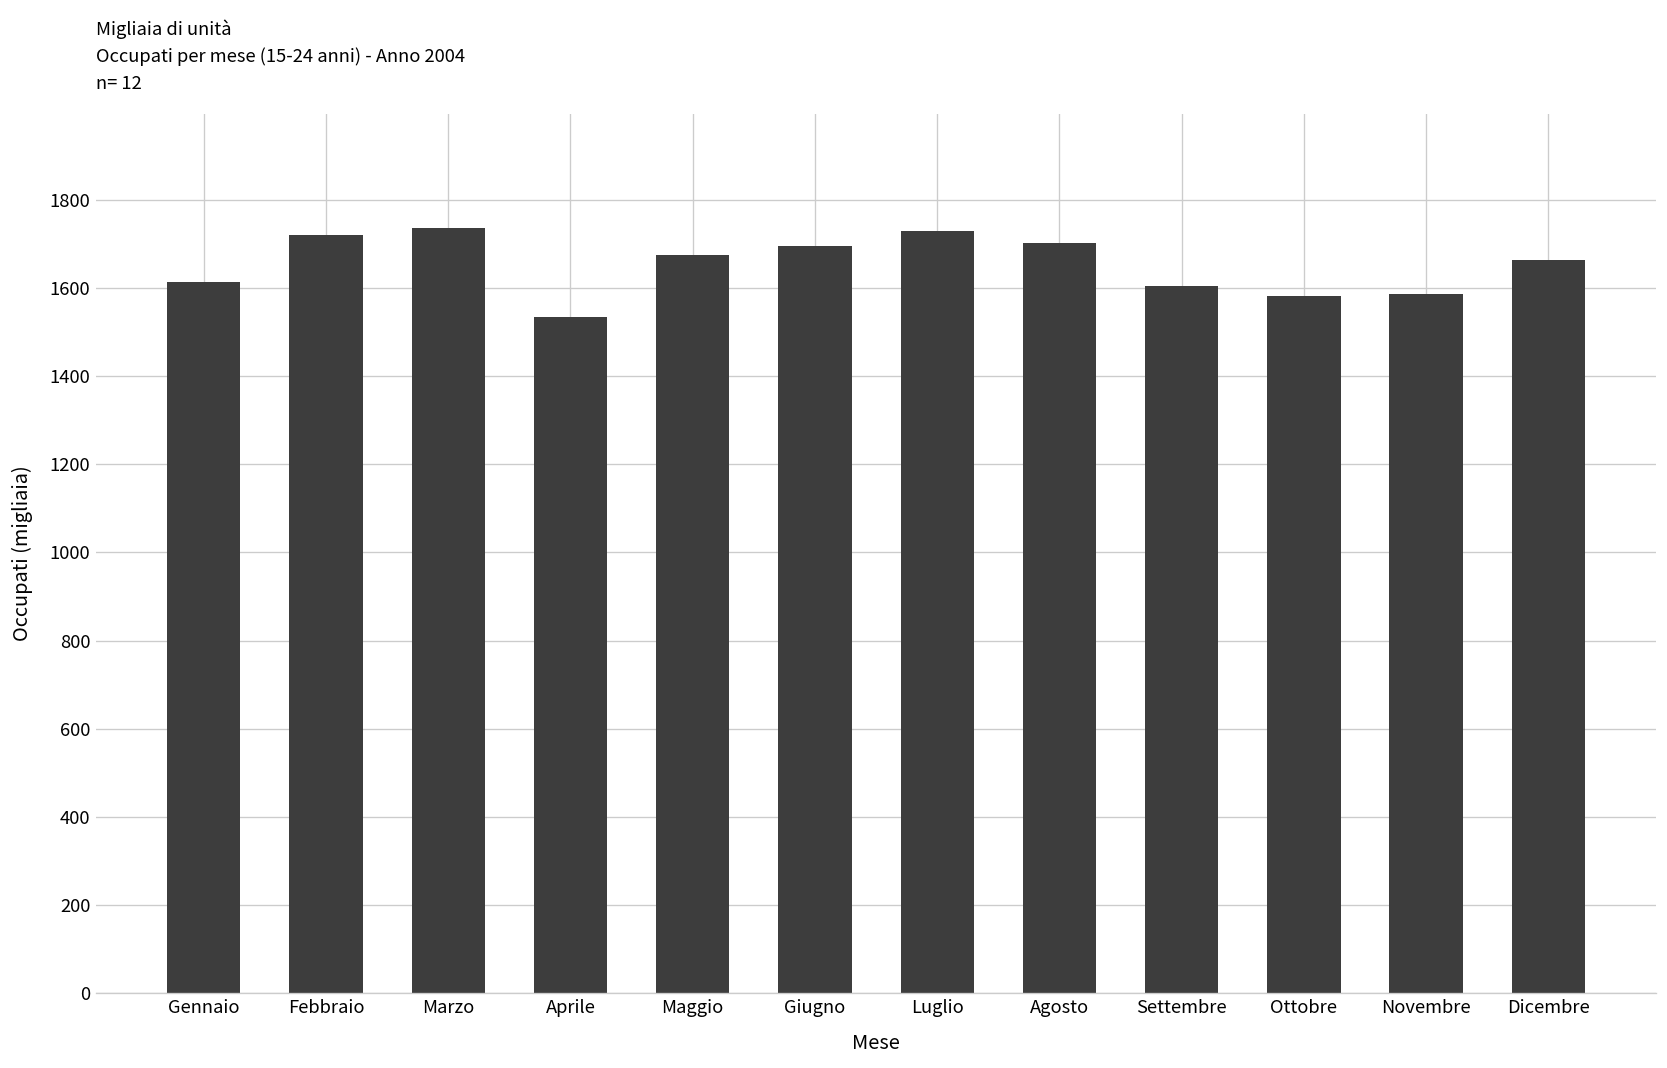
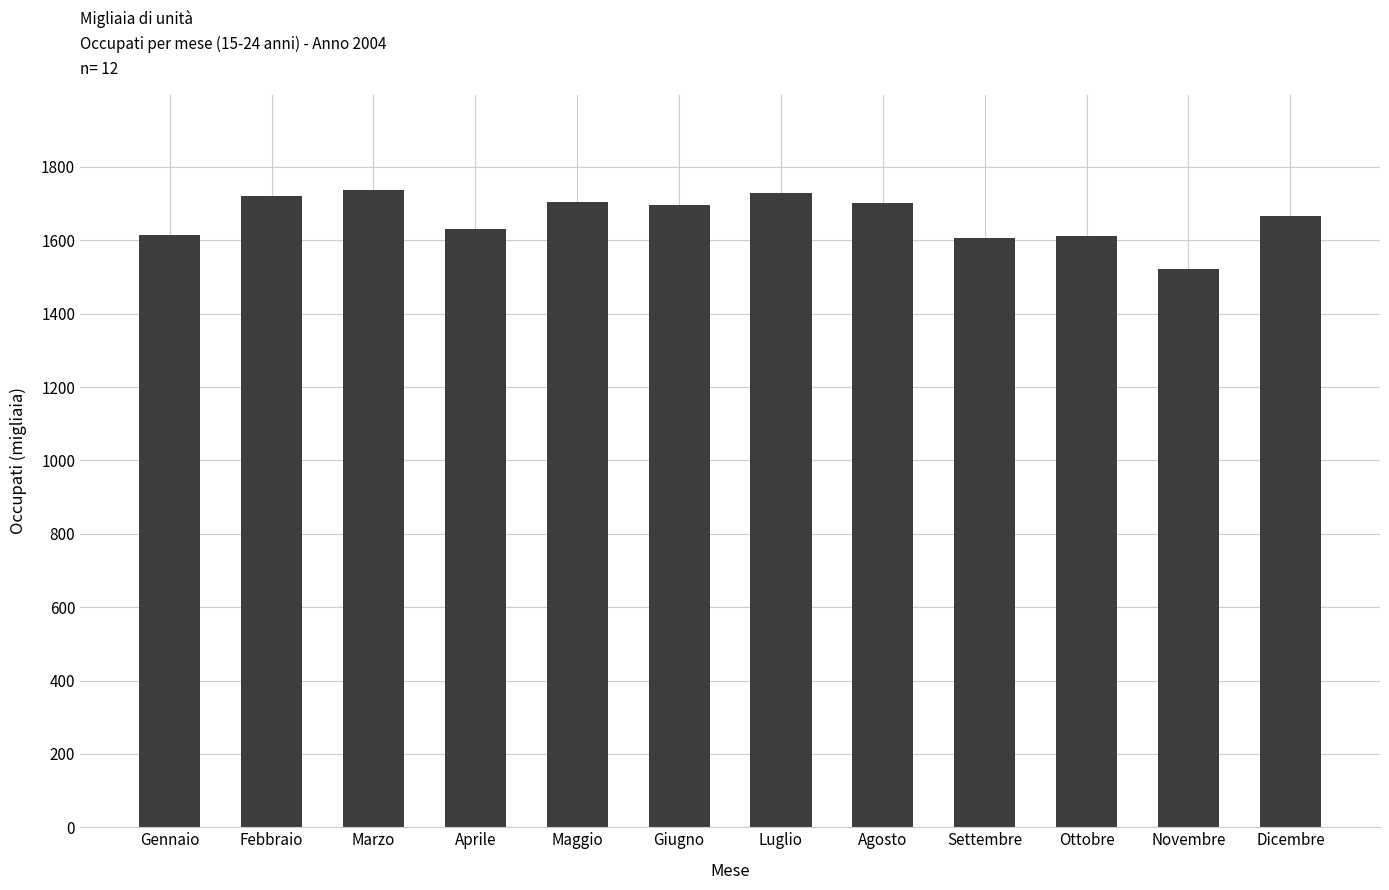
  {
    "Gennaio": 1610,
    "Febbraio": 1720,
    "Marzo": 1740,
-   "Aprile": 1530,
-   "Maggio": 1670,
+   "Aprile": 1630,
+   "Maggio": 1710,
    "Giugno": 1700,
    "Luglio": 1730,
    "Agosto": 1700,
    "Settembre": 1610,
-   "Ottobre": 1580,
-   "Novembre": 1590,
+   "Ottobre": 1610,
+   "Novembre": 1520,
    "Dicembre": 1660
  }
